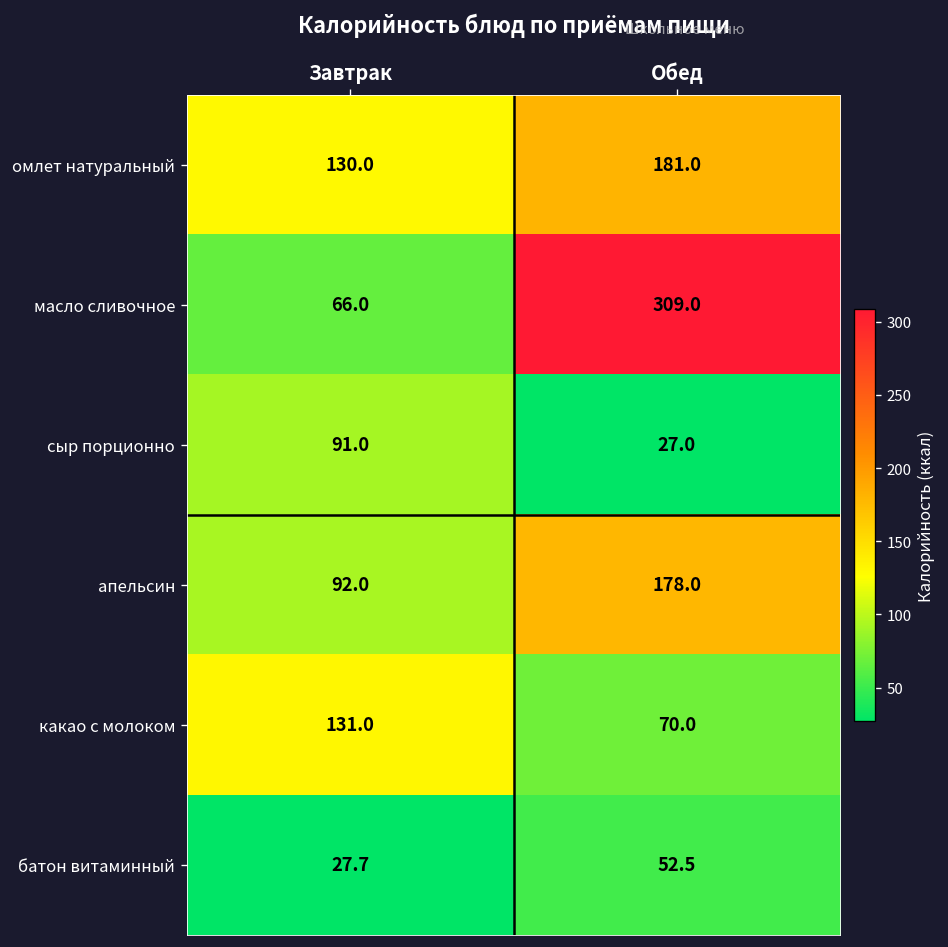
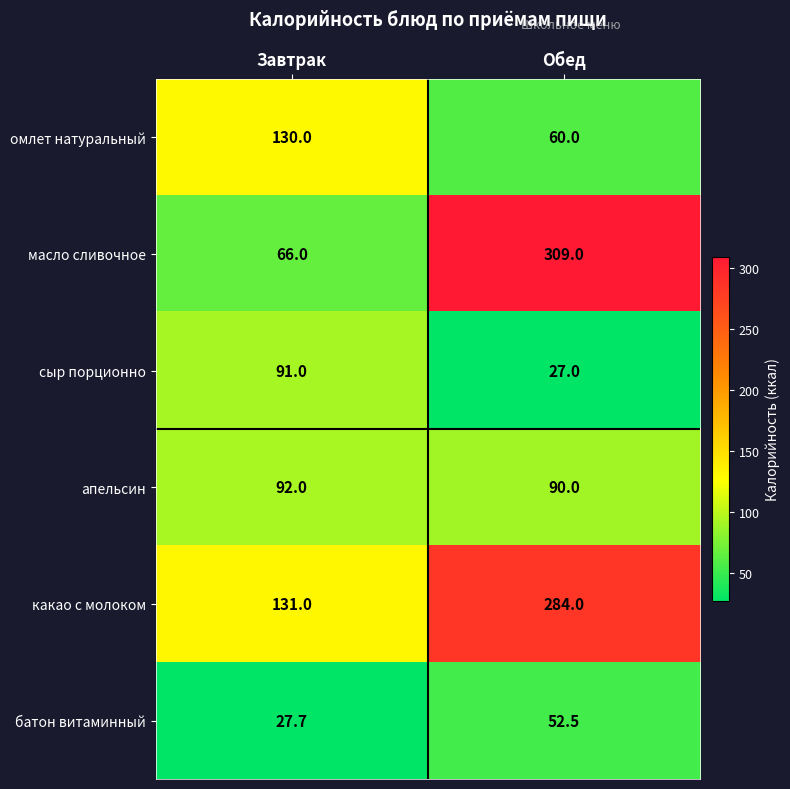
  {
    "омлет натуральный": {
      "Завтрак": 130.0,
-     "Обед": 181.0
+     "Обед": 60.0
    },
    "масло сливочное": {
      "Завтрак": 66.0,
      "Обед": 309.0
    },
    "сыр порционно": {
      "Завтрак": 91.0,
      "Обед": 27.0
    },
    "апельсин": {
      "Завтрак": 92.0,
-     "Обед": 178.0
+     "Обед": 90.0
    },
    "какао с молоком": {
      "Завтрак": 131.0,
-     "Обед": 70.0
+     "Обед": 284.0
    },
    "батон витаминный": {
      "Завтрак": 27.7,
      "Обед": 52.5
    }
  }
